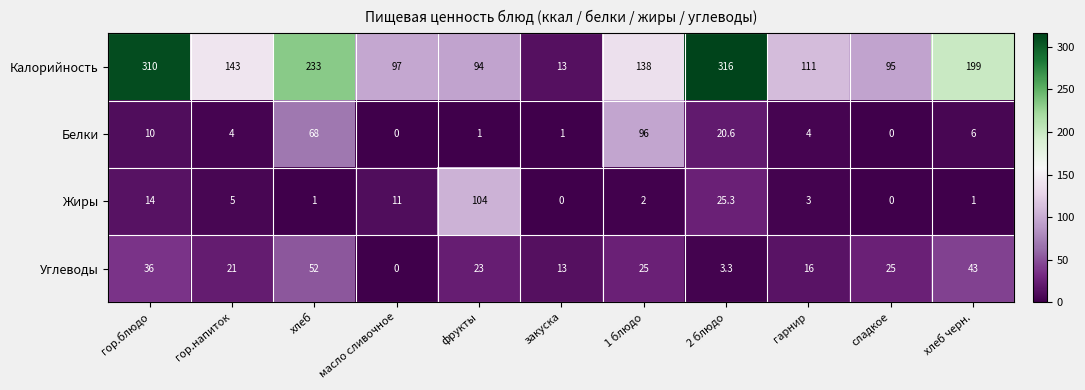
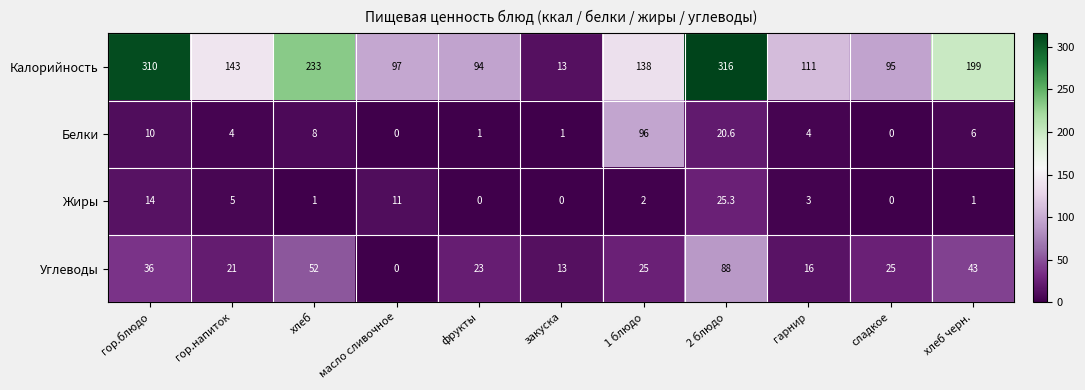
  {
    "Калорийность": {
      "гор.блюдо": 310,
      "гор.напиток": 143,
      "хлеб": 233,
      "масло сливочное": 97,
      "фрукты": 94,
      "закуска": 13,
      "1 блюдо": 138,
      "2 блюдо": 316,
      "гарнир": 111,
      "сладкое": 95,
      "хлеб черн.": 199
    },
    "Белки": {
      "гор.блюдо": 10,
      "гор.напиток": 4,
-     "хлеб": 68,
+     "хлеб": 8,
      "масло сливочное": 0,
      "фрукты": 1,
      "закуска": 1,
      "1 блюдо": 96,
      "2 блюдо": 20.6,
      "гарнир": 4,
      "сладкое": 0,
      "хлеб черн.": 6
    },
    "Жиры": {
      "гор.блюдо": 14,
      "гор.напиток": 5,
      "хлеб": 1,
      "масло сливочное": 11,
-     "фрукты": 104,
+     "фрукты": 0,
      "закуска": 0,
      "1 блюдо": 2,
      "2 блюдо": 25.3,
      "гарнир": 3,
      "сладкое": 0,
      "хлеб черн.": 1
    },
    "Углеводы": {
      "гор.блюдо": 36,
      "гор.напиток": 21,
      "хлеб": 52,
      "масло сливочное": 0,
      "фрукты": 23,
      "закуска": 13,
      "1 блюдо": 25,
-     "2 блюдо": 3.3,
+     "2 блюдо": 88,
      "гарнир": 16,
      "сладкое": 25,
      "хлеб черн.": 43
    }
  }
